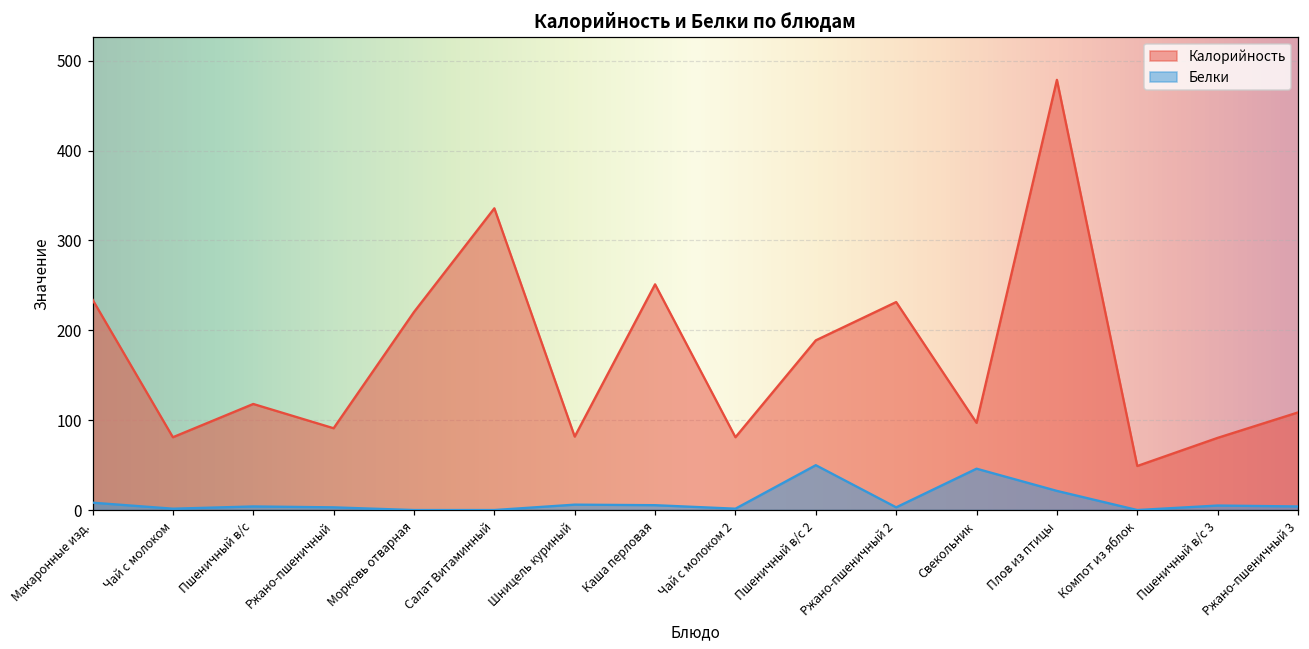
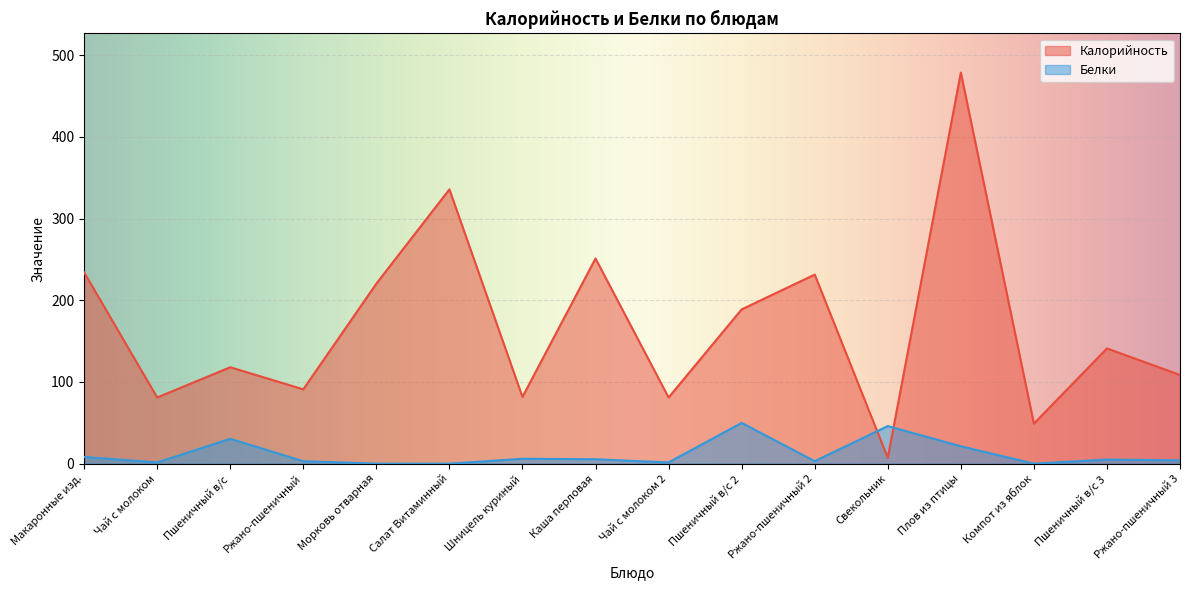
  {
    "Калорийность": {
      "Макаронные изд.": 230,
      "Чай с молоком": 80,
      "Пшеничный в/с": 120,
      "Ржано-пшеничный": 90,
      "Морковь отварная": 220,
      "Салат Витаминный": 340,
      "Шницель куриный": 80,
      "Каша перловая": 250,
      "Чай с молоком 2": 80,
      "Пшеничный в/с 2": 190,
      "Ржано-пшеничный 2": 230,
-     "Свекольник": 100,
+     "Свекольник": 10,
      "Плов из птицы": 480,
      "Компот из яблок": 50,
-     "Пшеничный в/с 3": 80,
+     "Пшеничный в/с 3": 140,
      "Ржано-пшеничный 3": 110
    },
    "Белки": {
      "Макаронные изд.": 10,
      "Чай с молоком": 0,
-     "Пшеничный в/с": 0,
+     "Пшеничный в/с": 30,
      "Ржано-пшеничный": 0,
      "Морковь отварная": 0,
      "Салат Витаминный": 0,
      "Шницель куриный": 10,
      "Каша перловая": 10,
      "Чай с молоком 2": 0,
      "Пшеничный в/с 2": 50,
      "Ржано-пшеничный 2": 0,
      "Свекольник": 50,
      "Плов из птицы": 20,
      "Компот из яблок": 0,
      "Пшеничный в/с 3": 10,
      "Ржано-пшеничный 3": 0
    }
  }
